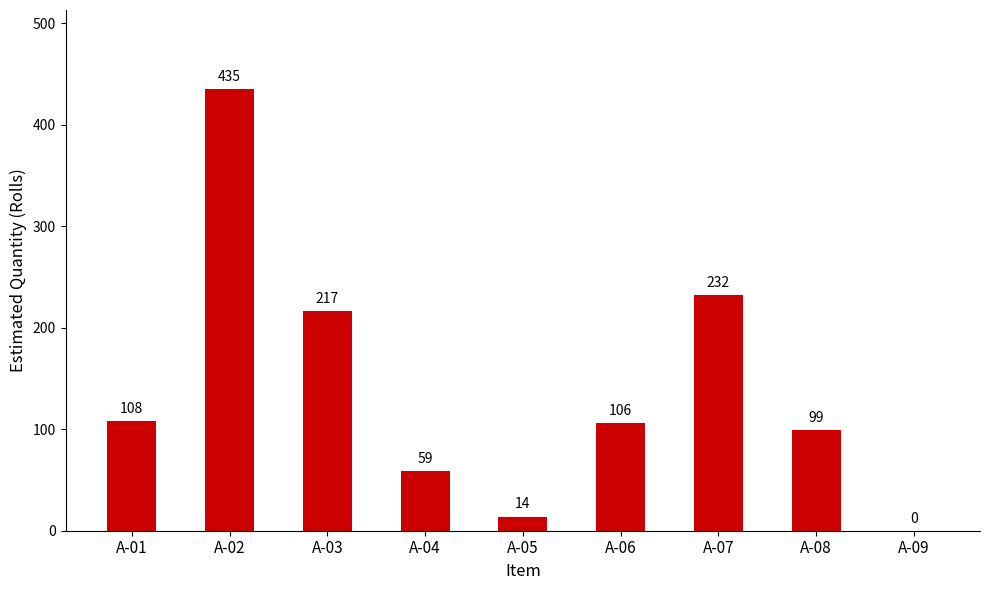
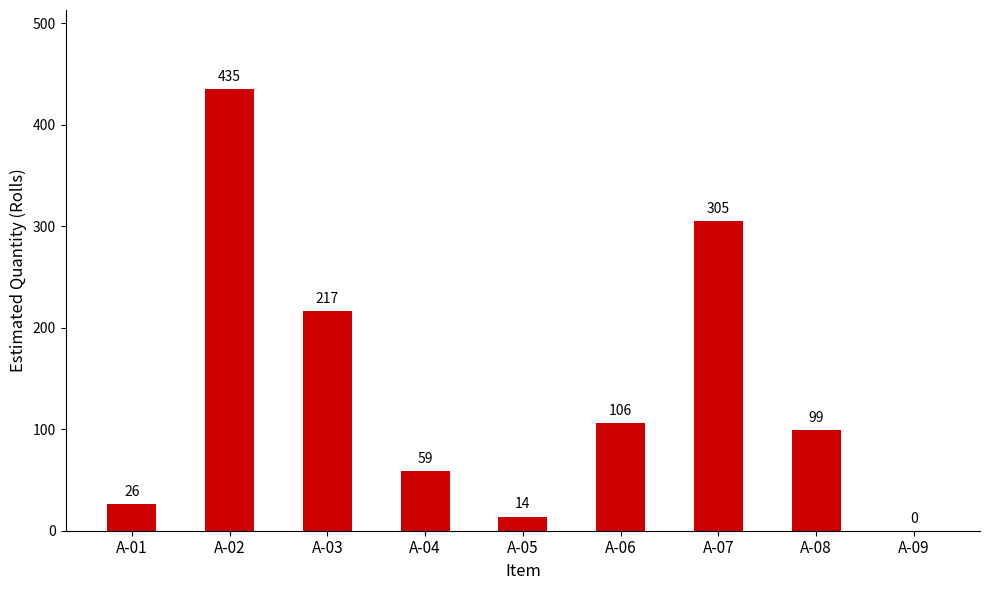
  {
-   "A-01": 108,
+   "A-01": 26,
    "A-02": 435,
    "A-03": 217,
    "A-04": 59,
    "A-05": 14,
    "A-06": 106,
-   "A-07": 232,
+   "A-07": 305,
    "A-08": 99,
    "A-09": 0
  }
